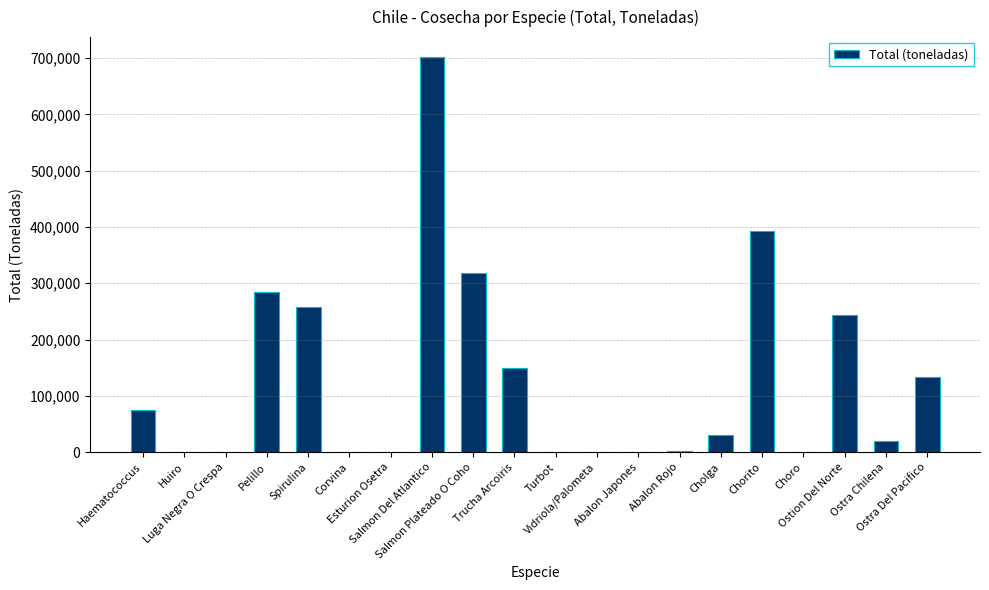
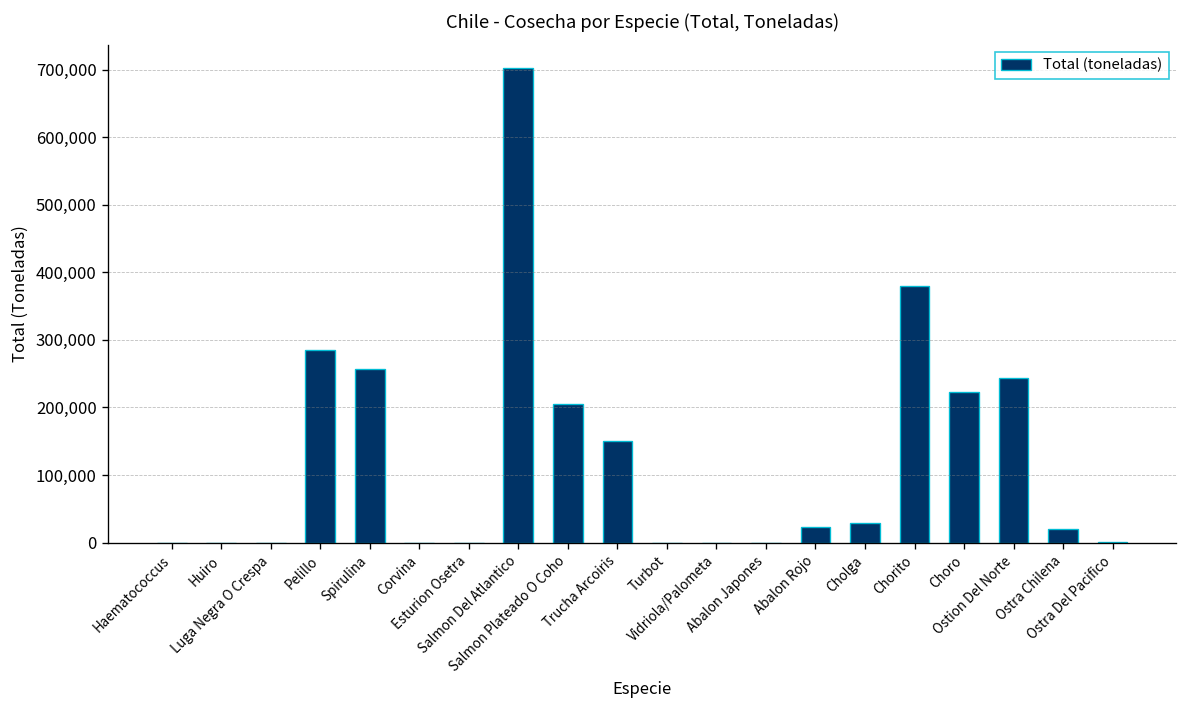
  {
-   "Haematococcus": "70,000",
+   "Haematococcus": "0",
    "Pelillo": "290,000",
    "Spirulina": "260,000",
    "Salmon Del Atlantico": "700,000",
-   "Salmon Plateado O Coho": "320,000",
+   "Salmon Plateado O Coho": "210,000",
    "Trucha Arcoiris": "150,000",
-   "Abalon Rojo": "0",
+   "Abalon Rojo": "20,000",
    "Cholga": "30,000",
-   "Chorito": "390,000",
-   "Choro": "0",
+   "Chorito": "380,000",
+   "Choro": "220,000",
    "Ostion Del Norte": "240,000",
    "Ostra Chilena": "20,000",
-   "Ostra Del Pacifico": "130,000"
+   "Ostra Del Pacifico": "0"
  }
